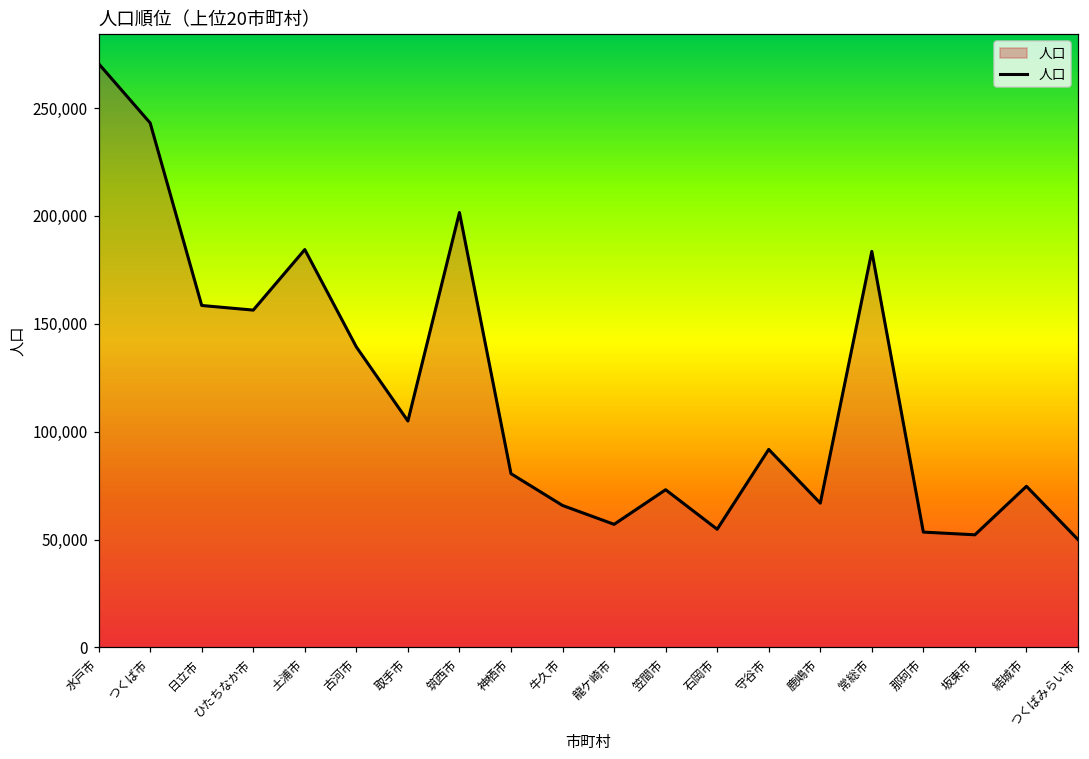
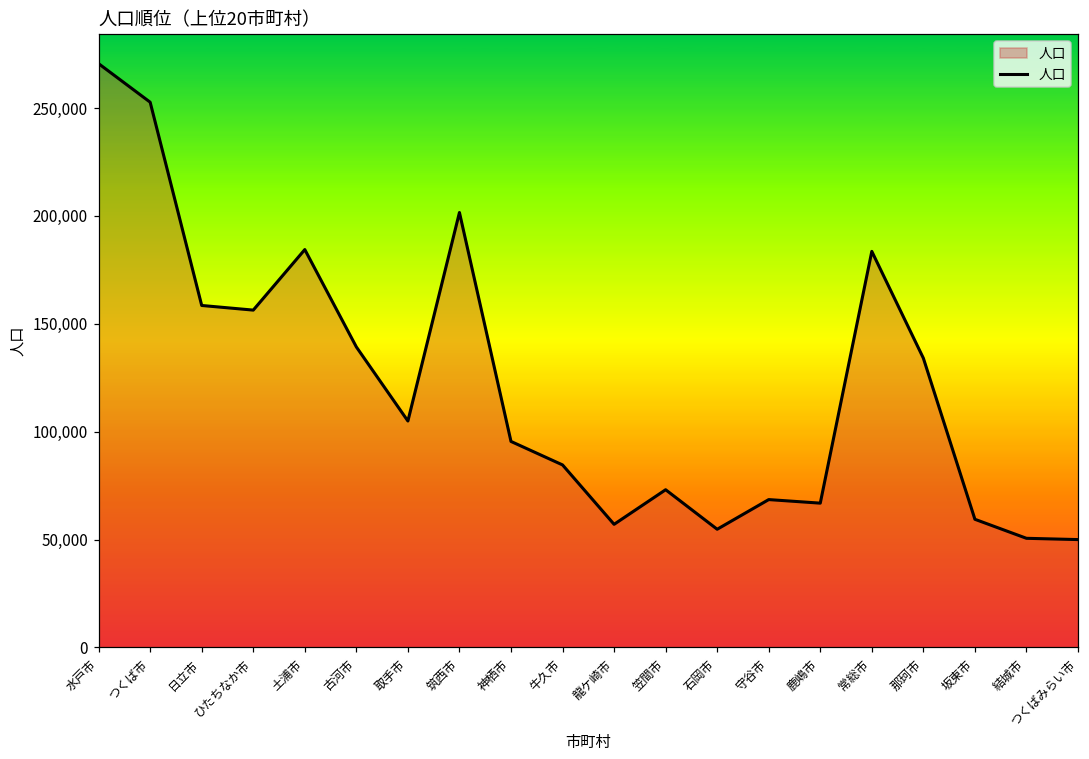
  {
    "水戸市": "271,000",
-   "つくば市": "243,000",
+   "つくば市": "253,000",
    "日立市": "158,000",
    "ひたちなか市": "156,000",
    "土浦市": "184,000",
    "古河市": "139,000",
    "取手市": "105,000",
    "筑西市": "202,000",
-   "神栖市": "81,000",
-   "牛久市": "66,000",
+   "神栖市": "95,000",
+   "牛久市": "85,000",
    "龍ケ崎市": "57,000",
    "笠間市": "73,000",
    "石岡市": "55,000",
-   "守谷市": "92,000",
+   "守谷市": "69,000",
    "鹿嶋市": "67,000",
    "常総市": "184,000",
-   "那珂市": "53,000",
-   "坂東市": "52,000",
-   "結城市": "75,000",
+   "那珂市": "134,000",
+   "坂東市": "59,000",
+   "結城市": "51,000",
    "つくばみらい市": "50,000"
  }
